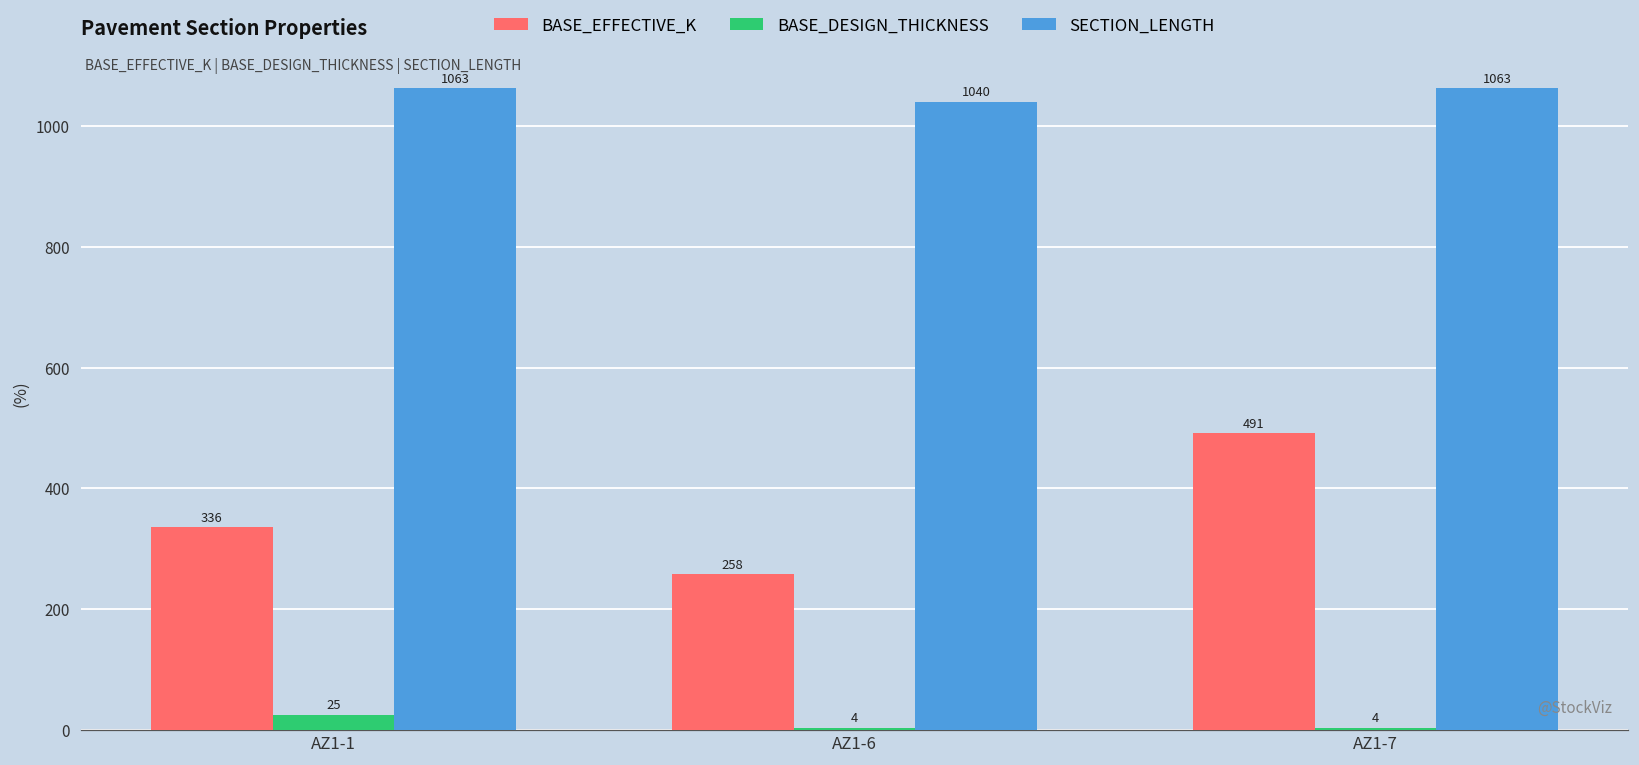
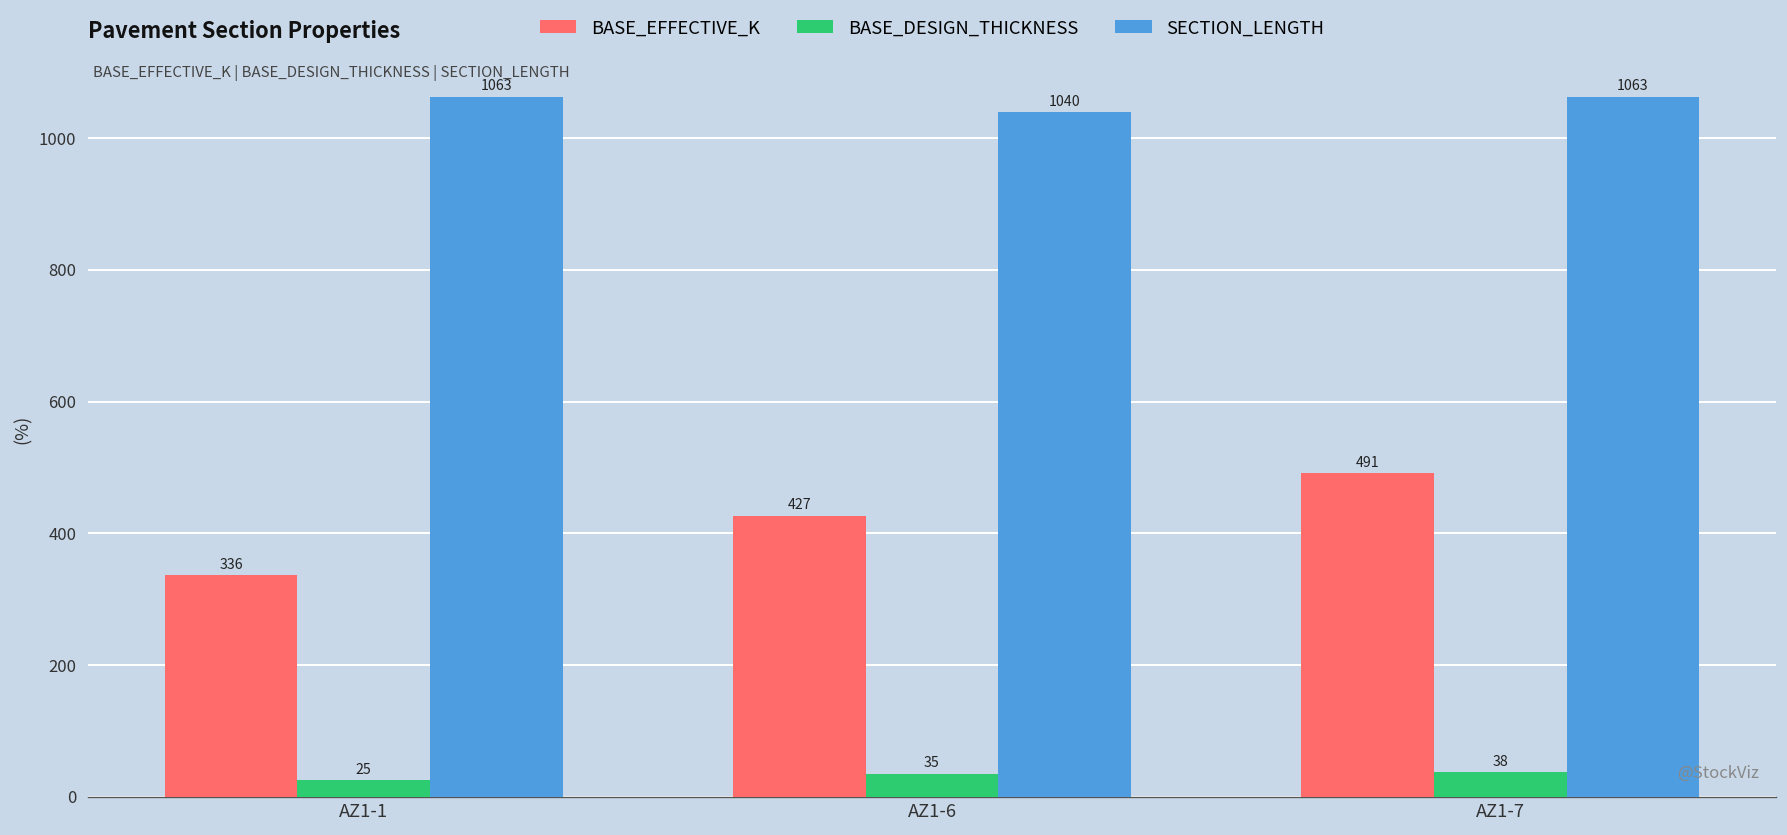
  {
    "BASE_EFFECTIVE_K": {
      "AZ1-1": 336,
-     "AZ1-6": 258,
+     "AZ1-6": 427,
      "AZ1-7": 491
    },
    "BASE_DESIGN_THICKNESS": {
      "AZ1-1": 25,
-     "AZ1-6": 4,
-     "AZ1-7": 4
+     "AZ1-6": 35,
+     "AZ1-7": 38
    },
    "SECTION_LENGTH": {
      "AZ1-1": 1063,
      "AZ1-6": 1040,
      "AZ1-7": 1063
    }
  }
